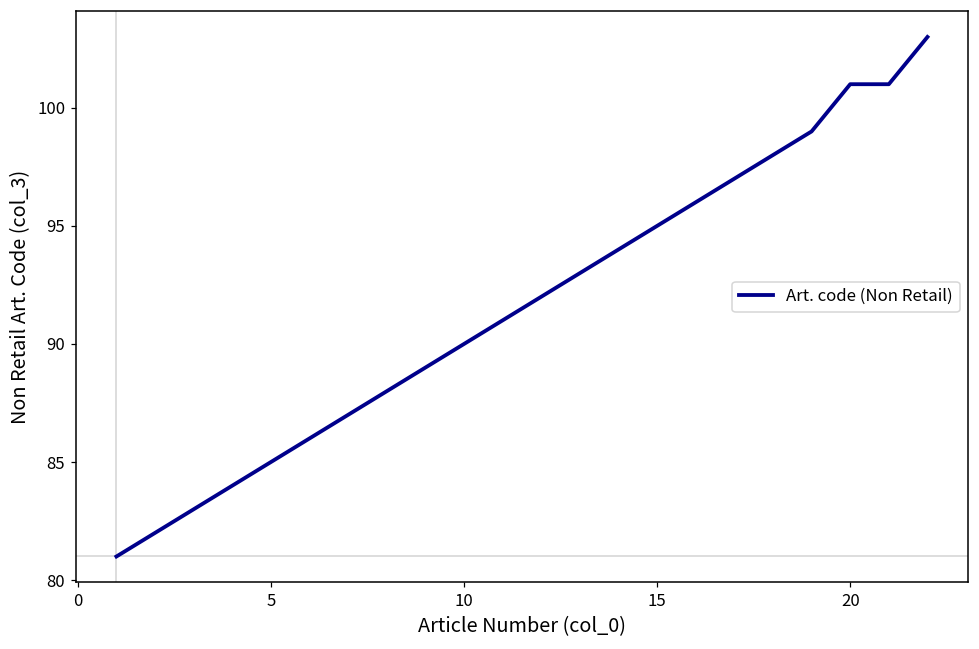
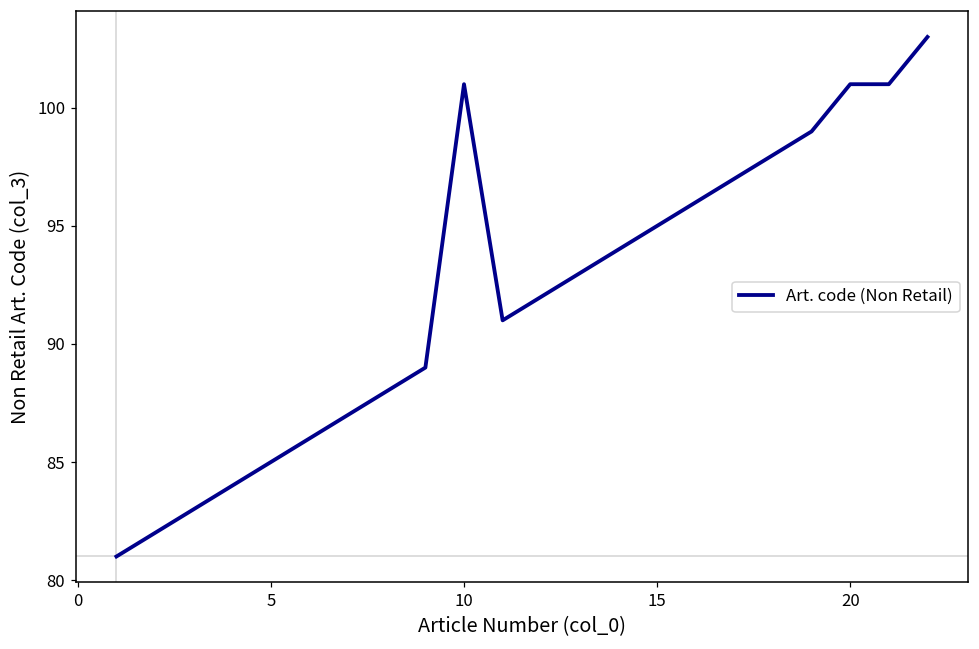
  {
    "5": 85,
-   "10": 90,
+   "10": 101,
    "20": 101
  }
